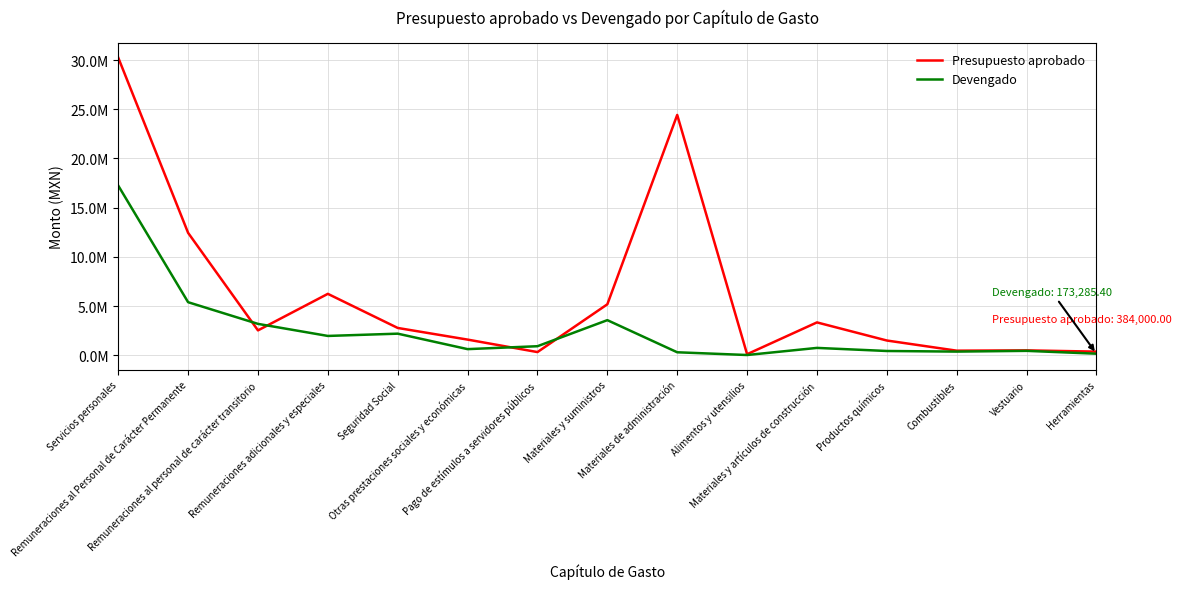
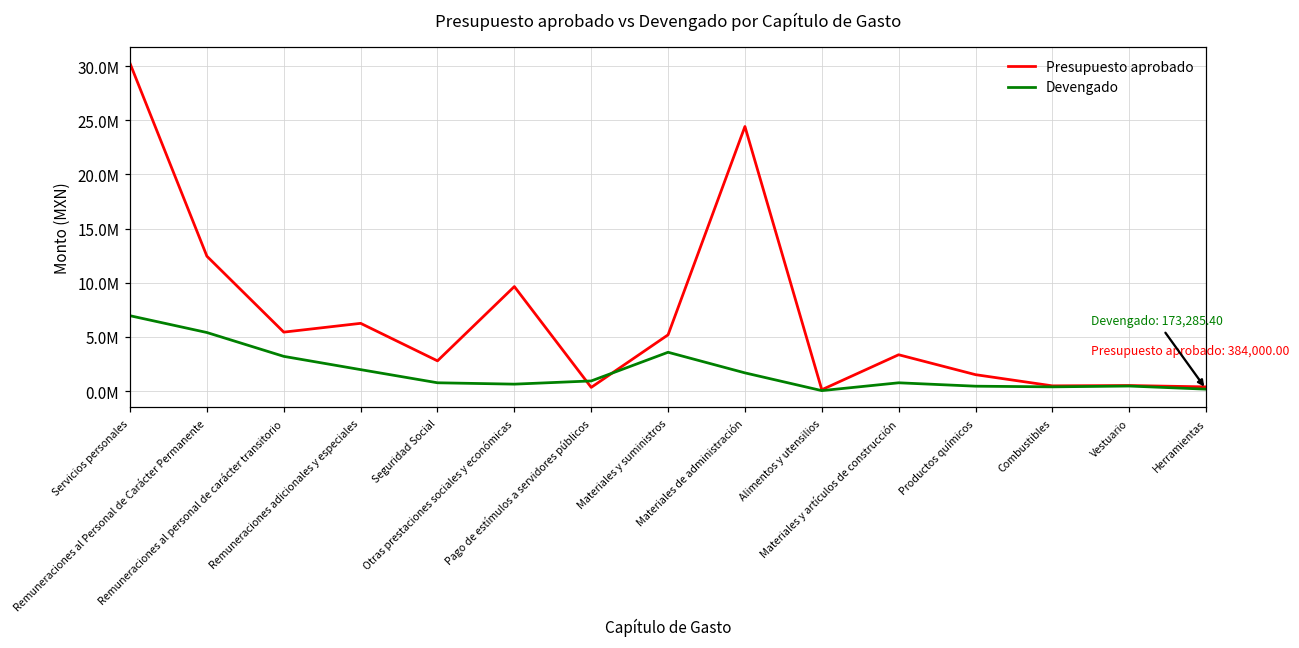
  {
    "Presupuesto aprobado": {
      "Servicios personales": 30000000,
      "Remuneraciones al Personal de Carácter Permanente": 12000000,
-     "Remuneraciones al personal de carácter transitorio": 3000000,
+     "Remuneraciones al personal de carácter transitorio": 5000000,
      "Remuneraciones adicionales y especiales": 6000000,
      "Seguridad Social": 3000000,
-     "Otras prestaciones sociales y económicas": 2000000,
+     "Otras prestaciones sociales y económicas": 10000000,
      "Pago de estímulos a servidores públicos": 0,
      "Materiales y suministros": 5000000,
      "Materiales de administración": 24000000,
      "Materiales y artículos de construcción": 3000000,
      "Productos químicos": 2000000
    },
    "Devengado": {
-     "Servicios personales": 17000000,
+     "Servicios personales": 7000000,
      "Remuneraciones al Personal de Carácter Permanente": 5000000,
      "Remuneraciones al personal de carácter transitorio": 3000000,
      "Remuneraciones adicionales y especiales": 2000000,
-     "Seguridad Social": 2000000,
+     "Seguridad Social": 1000000,
      "Otras prestaciones sociales y económicas": 1000000,
      "Pago de estímulos a servidores públicos": 1000000,
      "Materiales y suministros": 4000000,
-     "Materiales de administración": 0,
+     "Materiales de administración": 2000000,
      "Materiales y artículos de construcción": 1000000,
      "Productos químicos": 0
    }
  }
